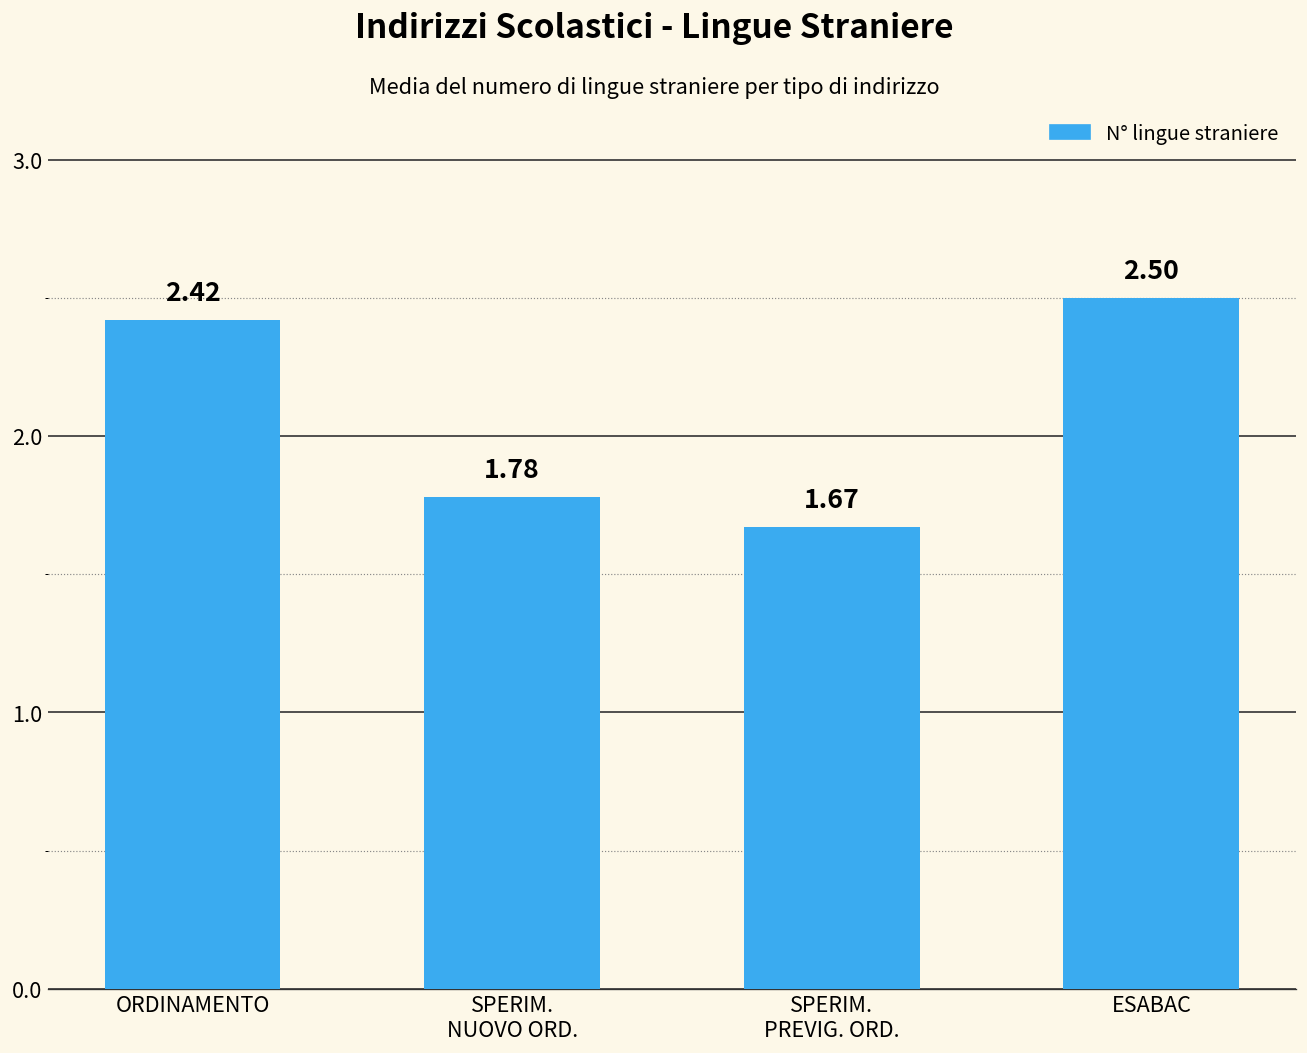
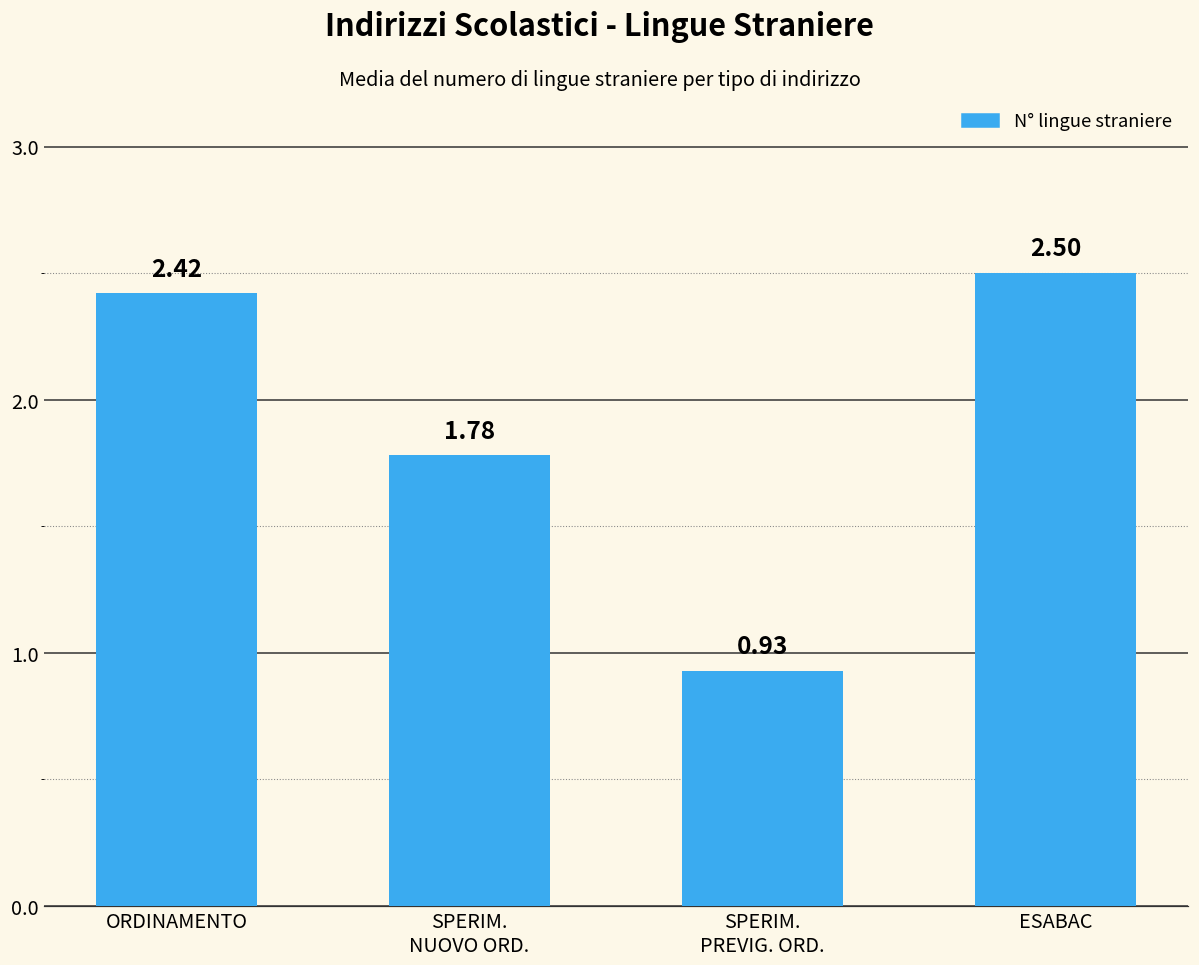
  {
    "ORDINAMENTO": 2.42,
    "SPERIM. NUOVO ORD.": 1.78,
-   "SPERIM. PREVIG. ORD.": 1.67,
+   "SPERIM. PREVIG. ORD.": 0.93,
    "ESABAC": 2.50
  }
